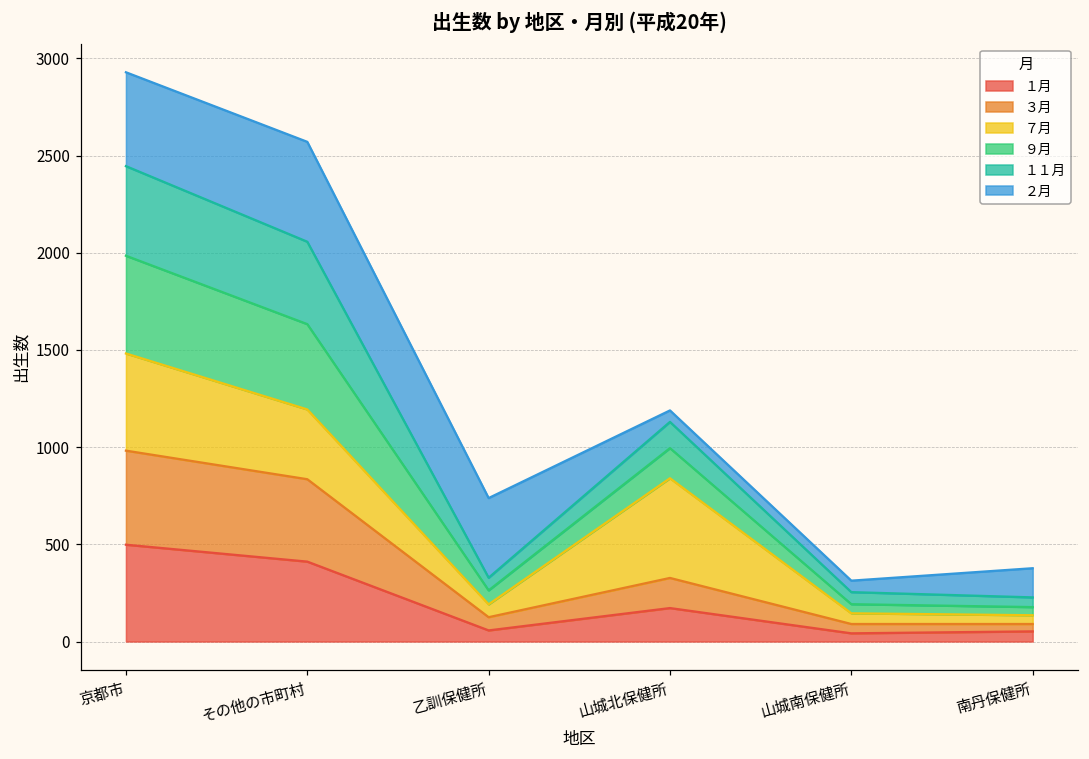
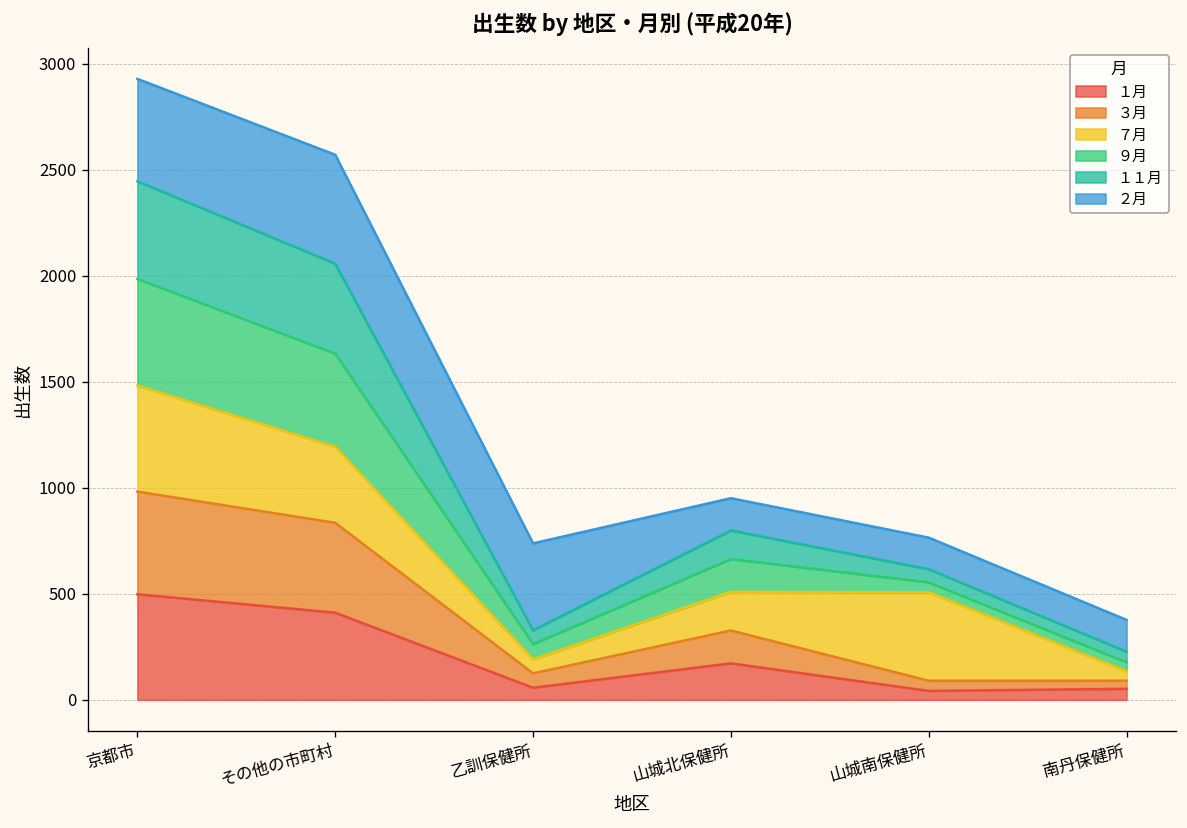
  {
    "７月": {
      "京都市": 500,
      "その他の市町村": 360,
      "乙訓保健所": 70,
-     "山城北保健所": 510,
-     "山城南保健所": 60,
+     "山城北保健所": 180,
+     "山城南保健所": 420,
      "南丹保健所": 50
    },
    "２月": {
      "京都市": 480,
      "その他の市町村": 510,
      "乙訓保健所": 410,
-     "山城北保健所": 60,
-     "山城南保健所": 60,
+     "山城北保健所": 150,
+     "山城南保健所": 150,
      "南丹保健所": 150
    }
  }
